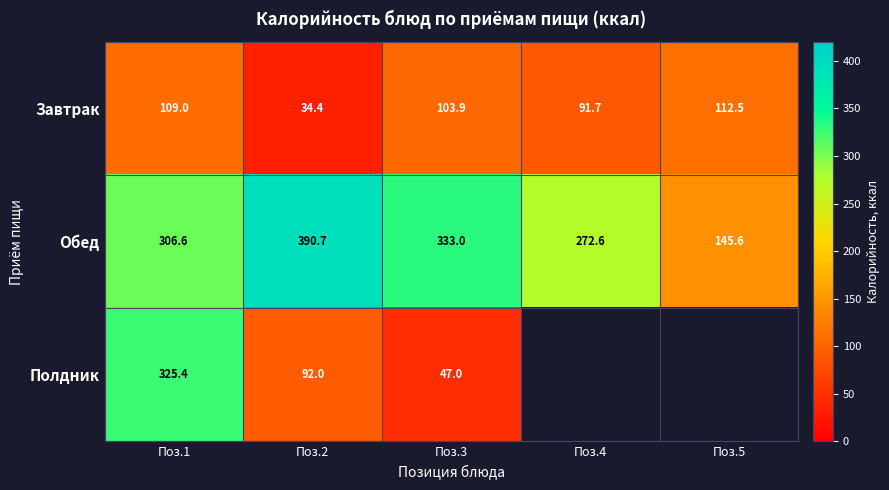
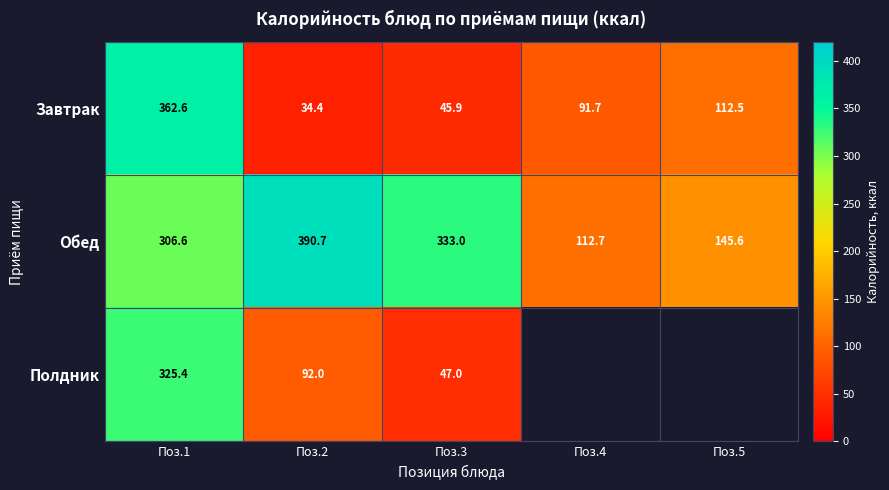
  {
    "Завтрак": {
-     "Поз.1": 109.0,
+     "Поз.1": 362.6,
      "Поз.2": 34.4,
-     "Поз.3": 103.9,
+     "Поз.3": 45.9,
      "Поз.4": 91.7,
      "Поз.5": 112.5
    },
    "Обед": {
      "Поз.1": 306.6,
      "Поз.2": 390.7,
      "Поз.3": 333.0,
-     "Поз.4": 272.6,
+     "Поз.4": 112.7,
      "Поз.5": 145.6
    },
    "Полдник": {
      "Поз.1": 325.4,
      "Поз.2": 92.0,
      "Поз.3": 47.0
    }
  }
